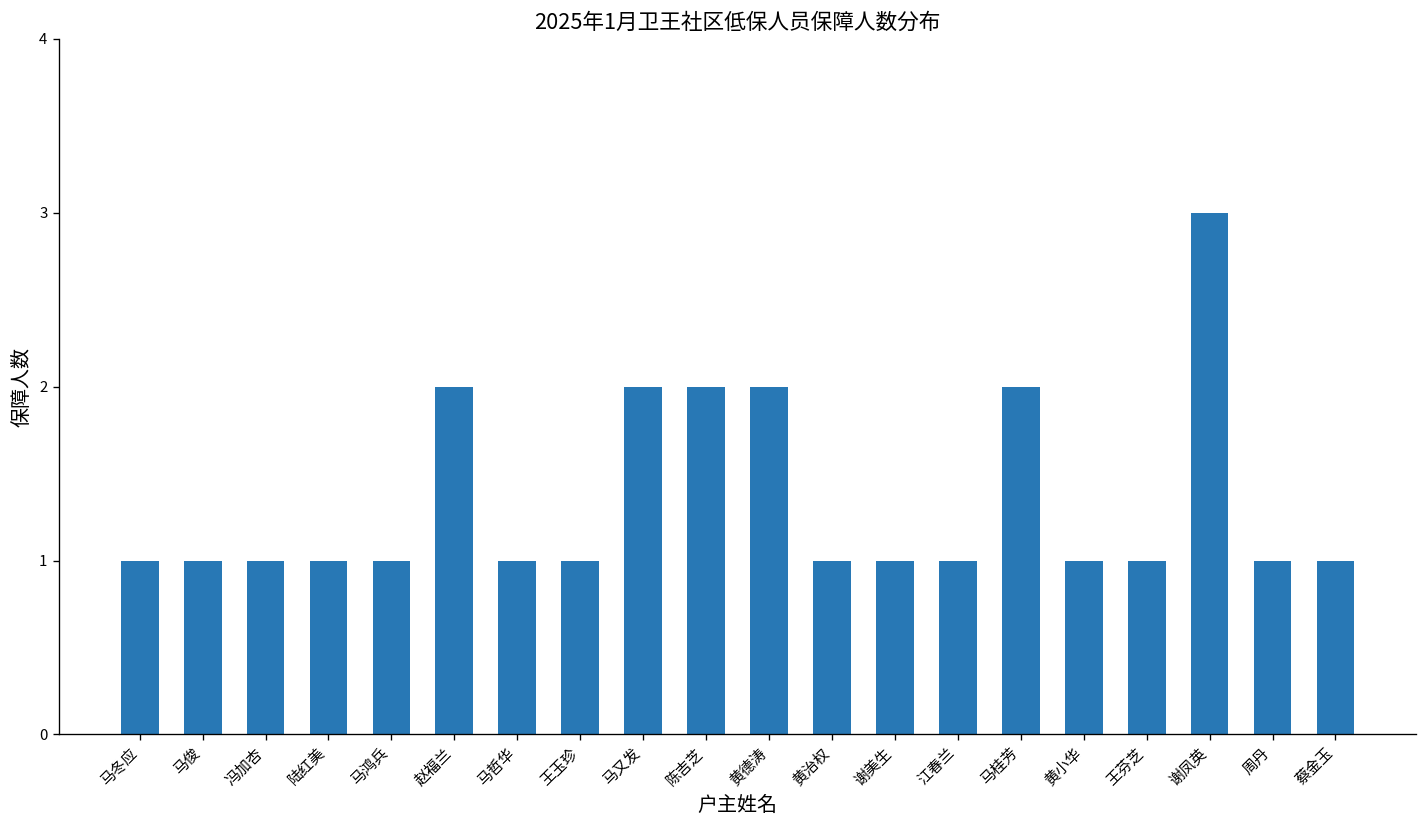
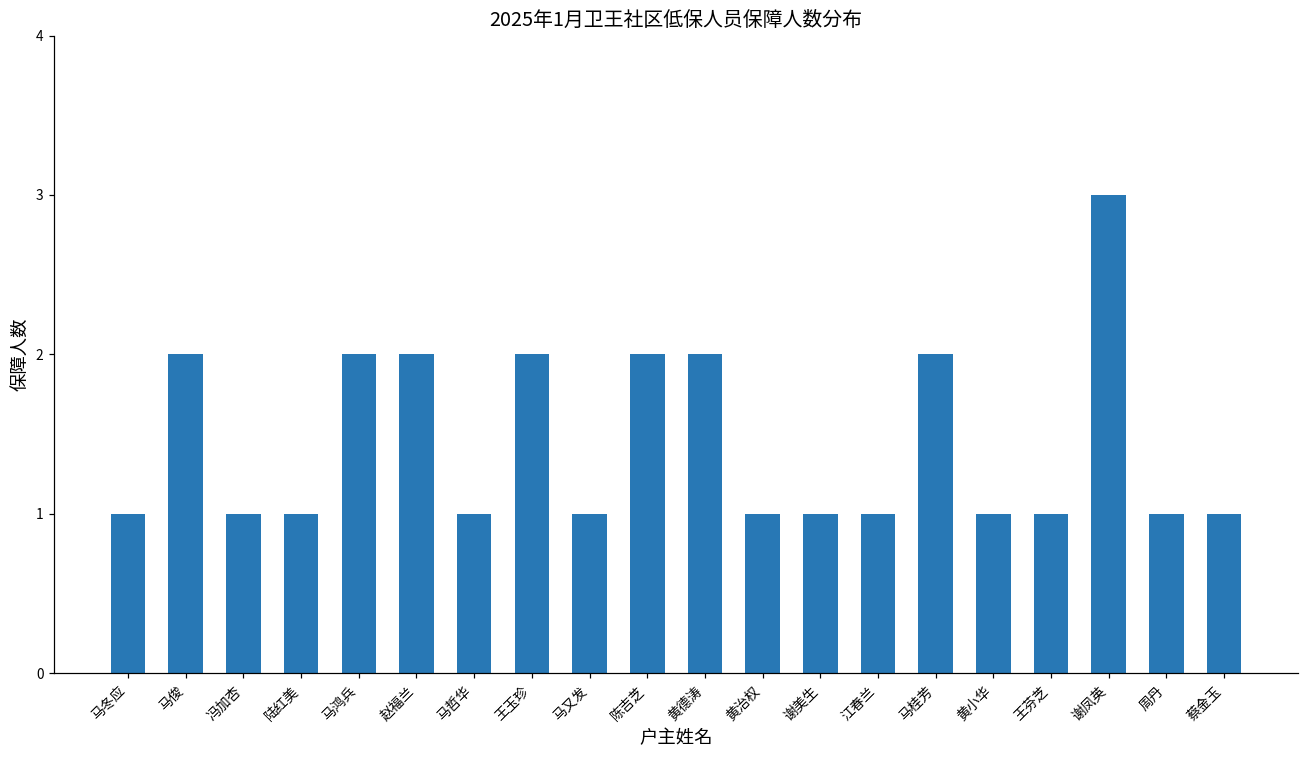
  {
    "马冬应": 1,
-   "马俊": 1,
+   "马俊": 2,
    "冯加杏": 1,
    "陆红美": 1,
-   "马鸿兵": 1,
+   "马鸿兵": 2,
    "赵福兰": 2,
    "马哲华": 1,
-   "王玉珍": 1,
-   "马又发": 2,
+   "王玉珍": 2,
+   "马又发": 1,
    "陈吉芝": 2,
    "黄德涛": 2,
    "黄治权": 1,
    "谢美生": 1,
    "江春兰": 1,
    "马桂芳": 2,
    "黄小华": 1,
    "王芬芝": 1,
    "谢凤英": 3,
    "周丹": 1,
    "蔡金玉": 1
  }
